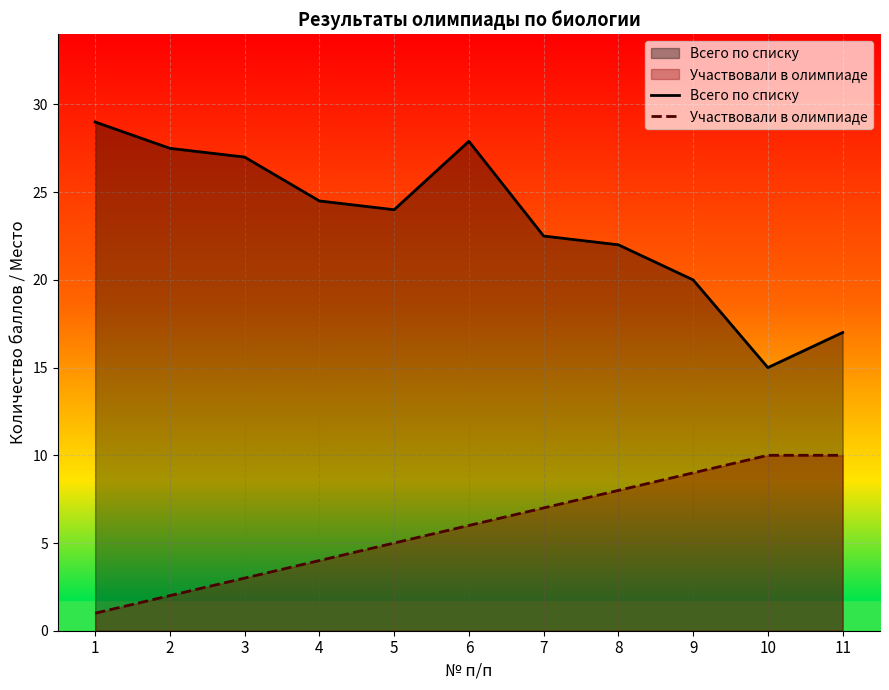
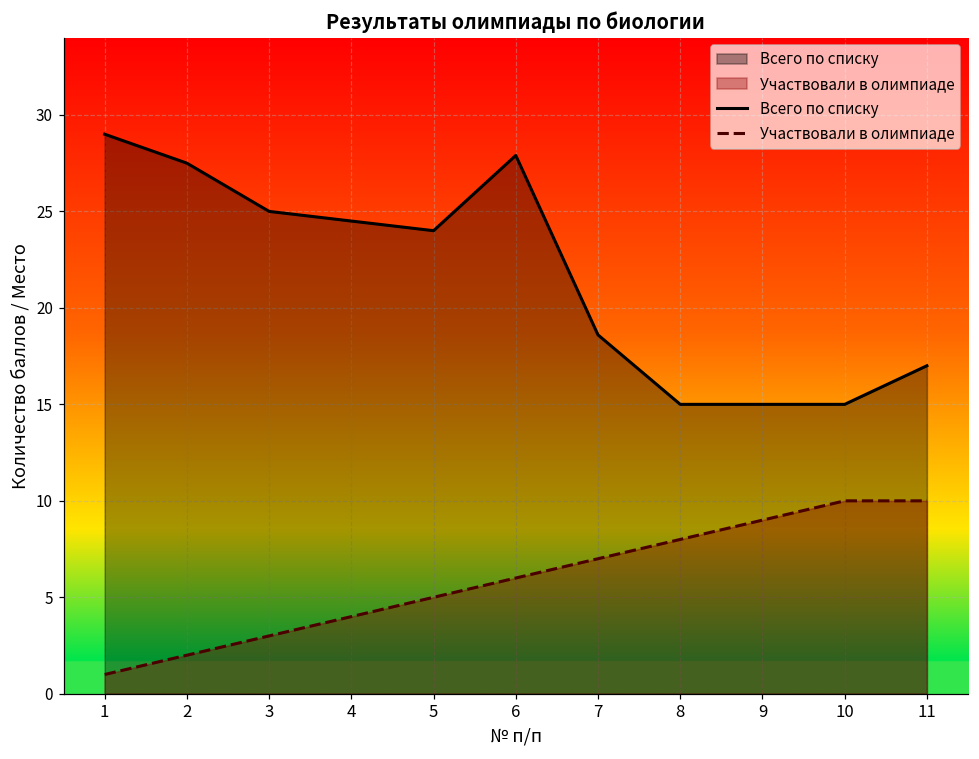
  {
    "Всего по списку": {
      "1": 29.0,
      "2": 27.5,
-     "3": 27,
+     "3": 25,
      "4": 24.5,
      "5": 24.0,
      "6": 27.9,
-     "7": 22.5,
-     "8": 22,
-     "9": 20,
+     "7": 18.6,
+     "8": 15,
+     "9": 15,
      "10": 15.0,
      "11": 17.0
    }
  }
